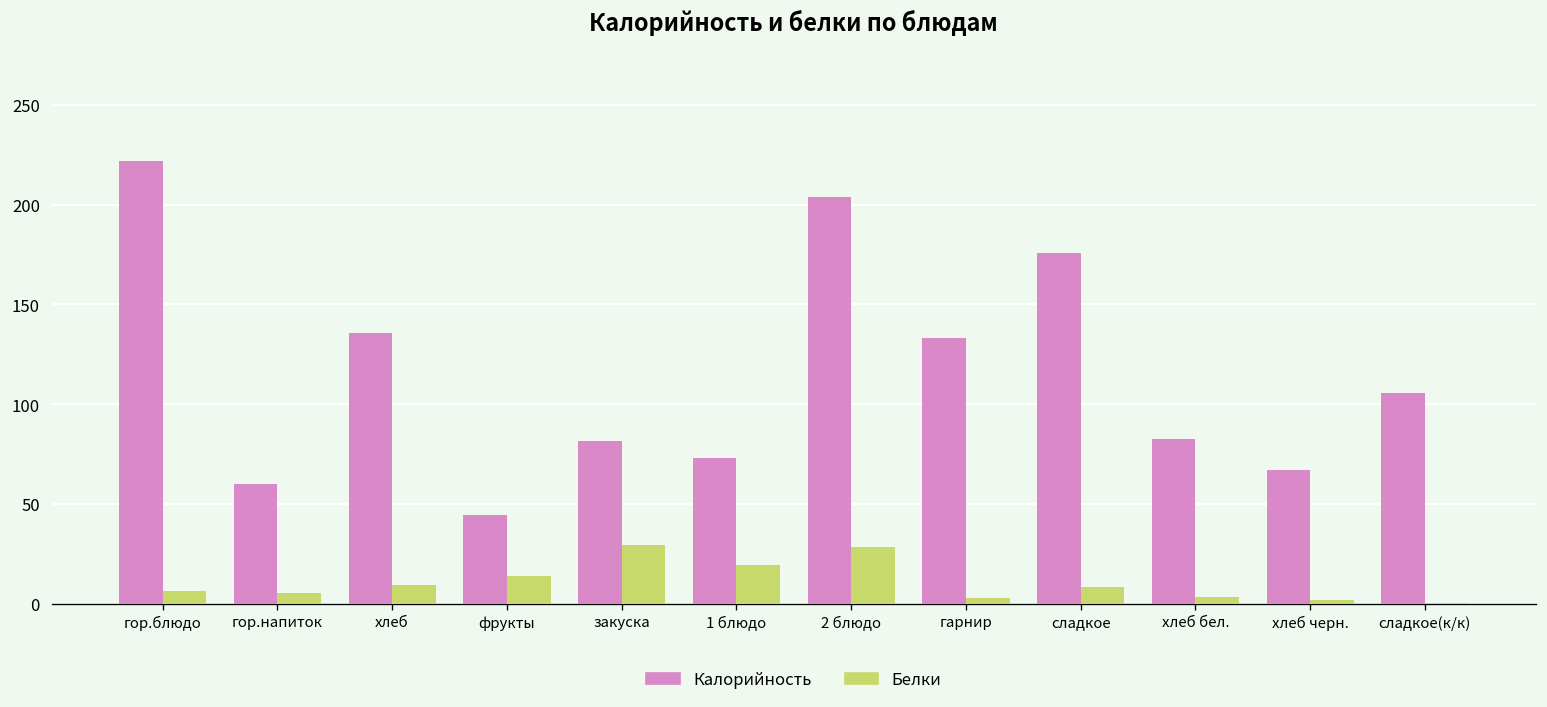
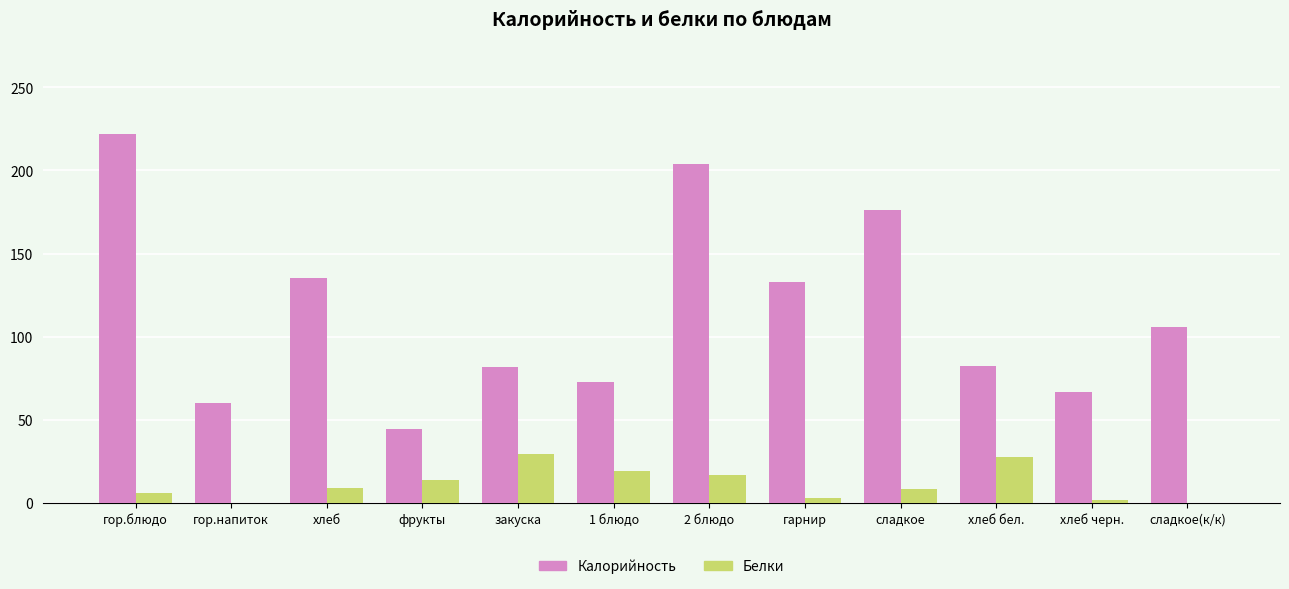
  {
    "Калорийность": {
      "гор.блюдо": 222,
      "гор.напиток": 60,
      "хлеб": 136,
      "фрукты": 44,
      "закуска": 82,
      "1 блюдо": 73,
      "2 блюдо": 204,
      "гарнир": 133,
      "сладкое": 176,
      "хлеб бел.": 82,
      "хлеб черн.": 67,
      "сладкое(к/к)": 106
    },
    "Белки": {
      "гор.блюдо": 6,
-     "гор.напиток": 5,
+     "гор.напиток": 0,
      "хлеб": 9,
      "фрукты": 14,
      "закуска": 29,
      "1 блюдо": 19,
-     "2 блюдо": 29,
+     "2 блюдо": 17,
      "гарнир": 3,
      "сладкое": 8,
-     "хлеб бел.": 3,
+     "хлеб бел.": 27,
      "хлеб черн.": 2
    }
  }
